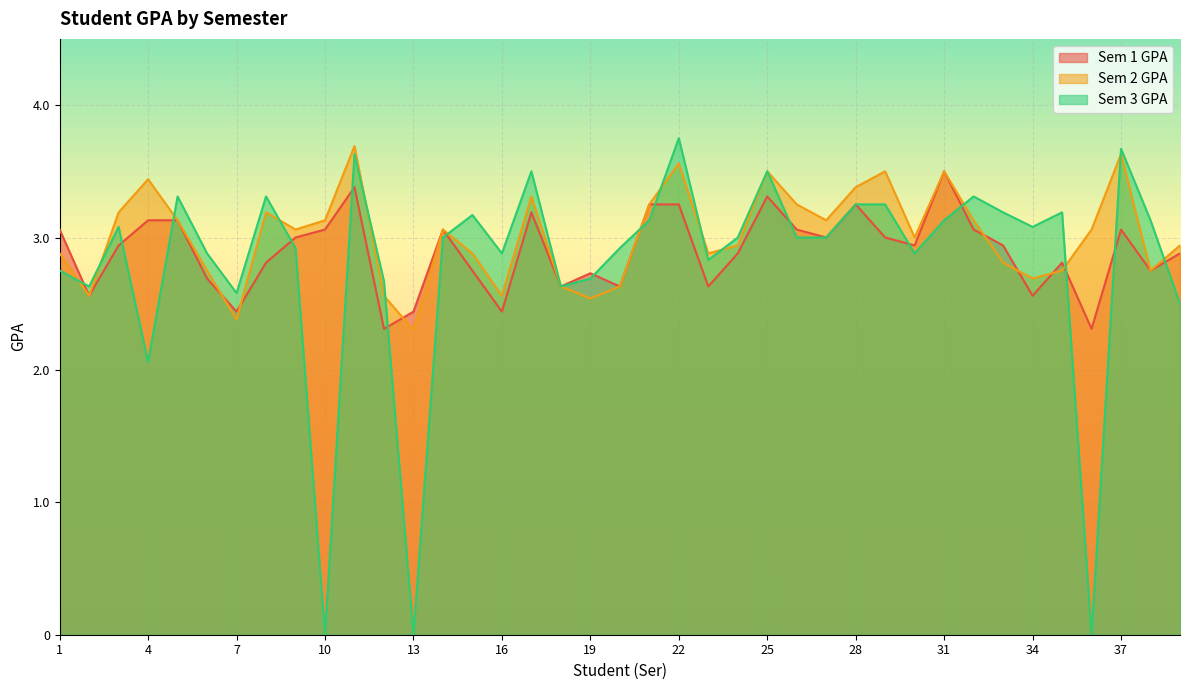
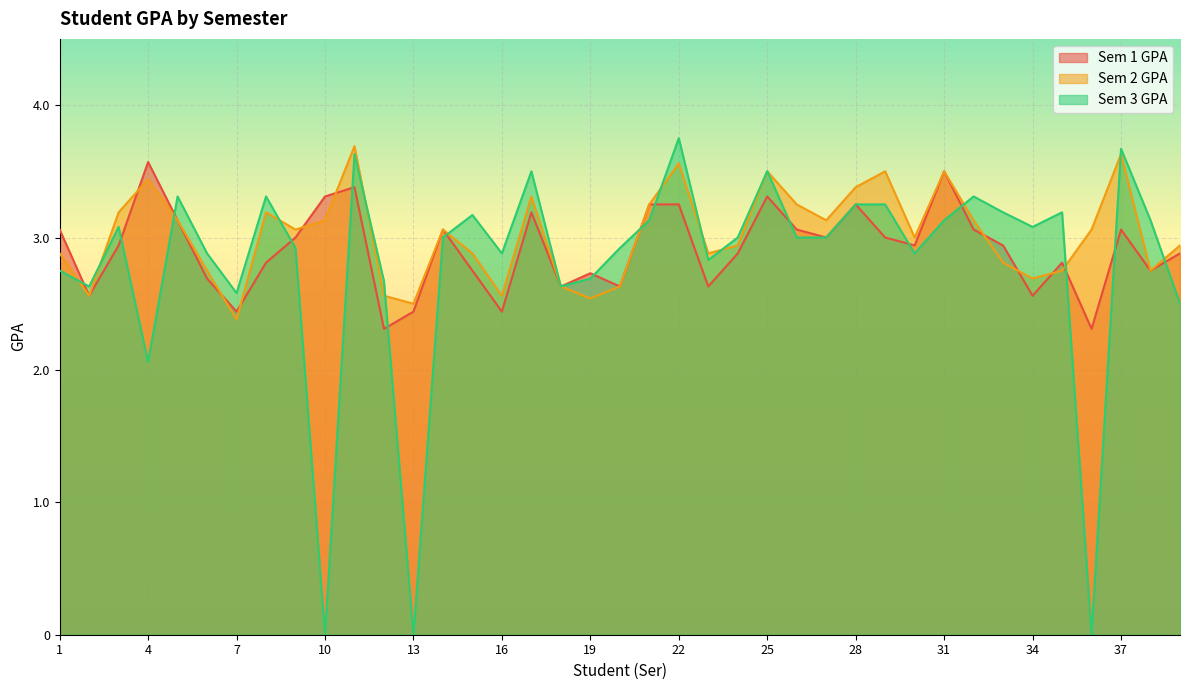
  {
    "Sem 1 GPA": {
      "1": 3.06,
-     "4": 3.13,
+     "4": 3.57,
      "7": 2.44,
-     "10": 3.06,
+     "10": 3.31,
      "13": 2.44,
      "16": 2.44,
      "19": 2.73,
      "22": 3.25,
      "25": 3.31,
      "34": 2.56,
      "37": 3.06
    },
    "Sem 2 GPA": {
      "1": 2.88,
      "4": 3.44,
      "7": 2.38,
      "10": 3.13,
-     "13": 2.3,
+     "13": 2.5,
      "16": 2.56,
      "19": 2.54,
      "22": 3.56,
      "28": 3.38,
      "34": 2.7,
      "37": 3.63
    },
    "Sem 3 GPA": {
      "1": 2.75,
      "4": 2.06,
      "7": 2.58,
      "10": 0.00,
      "13": 0.00,
      "16": 2.88,
      "19": 2.69,
      "22": 3.75,
      "31": 3.13,
      "34": 3.08,
      "37": 3.67
    }
  }
